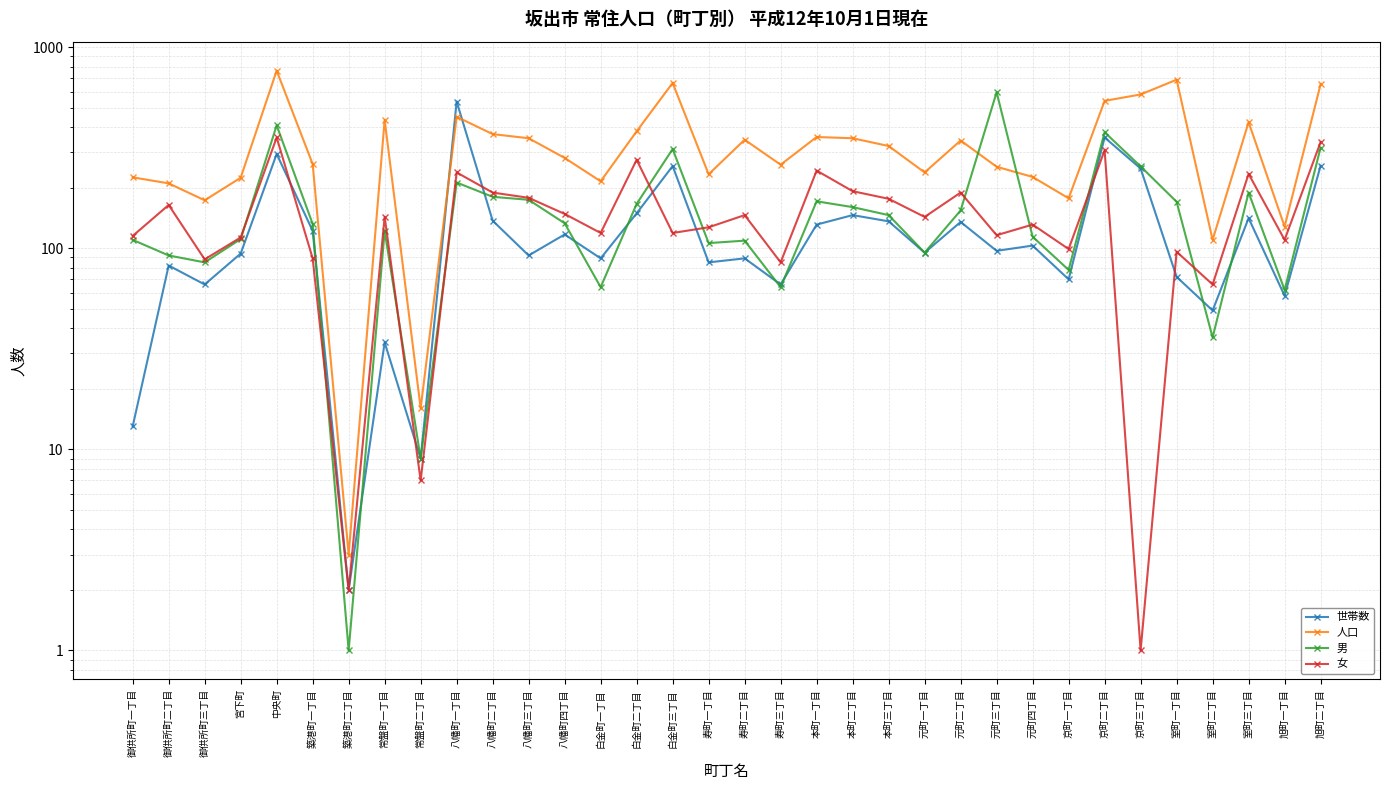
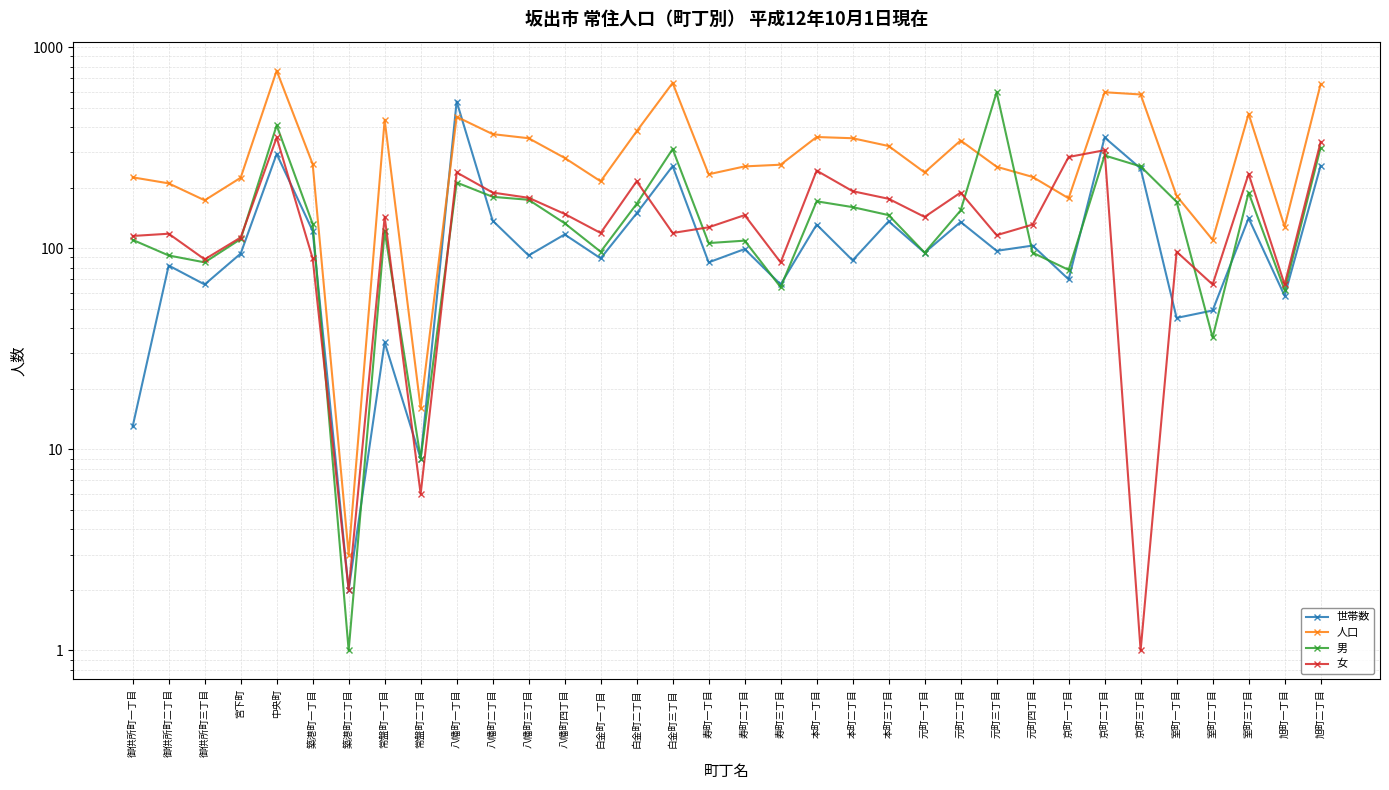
  {
    "世帯数": {
      "御供所町一丁目": 13,
      "御供所町二丁目": 82,
      "御供所町三丁目": 66,
      "宮下町": 90,
      "中央町": 290,
      "築港町一丁目": 120,
      "常盤町一丁目": 34,
      "八幡町一丁目": 540,
      "八幡町二丁目": 140,
      "八幡町三丁目": 90,
      "八幡町四丁目": 120,
      "白金町一丁目": 90,
      "白金町二丁目": 150,
      "白金町三丁目": 260,
      "寿町一丁目": 85,
-     "寿町二丁目": 90,
+     "寿町二丁目": 100,
      "寿町三丁目": 66,
      "本町一丁目": 130,
-     "本町二丁目": 150,
+     "本町二丁目": 87,
      "本町三丁目": 140,
      "元町二丁目": 140,
      "元町三丁目": 100,
      "元町四丁目": 100,
      "京町一丁目": 70,
      "京町二丁目": 360,
-     "室町一丁目": 72,
+     "室町一丁目": 45,
      "室町二丁目": 49,
      "室町三丁目": 140,
      "旭町一丁目": 58,
      "旭町二丁目": 260
    },
    "人口": {
      "御供所町一丁目": 230,
      "御供所町二丁目": 210,
      "御供所町三丁目": 170,
      "宮下町": 220,
      "中央町": 760,
      "築港町一丁目": 260,
      "築港町二丁目": 3,
      "常盤町一丁目": 430,
      "常盤町二丁目": 16,
      "八幡町一丁目": 450,
      "八幡町二丁目": 370,
      "八幡町三丁目": 350,
      "八幡町四丁目": 280,
      "白金町一丁目": 220,
      "白金町二丁目": 380,
      "白金町三丁目": 660,
      "寿町一丁目": 230,
-     "寿町二丁目": 350,
+     "寿町二丁目": 260,
      "寿町三丁目": 260,
      "本町一丁目": 360,
      "本町二丁目": 350,
      "本町三丁目": 320,
      "元町一丁目": 240,
      "元町二丁目": 340,
      "元町三丁目": 250,
      "元町四丁目": 230,
      "京町一丁目": 180,
-     "京町二丁目": 540,
+     "京町二丁目": 600,
      "京町三丁目": 580,
-     "室町一丁目": 690,
+     "室町一丁目": 180,
      "室町二丁目": 110,
-     "室町三丁目": 420,
+     "室町三丁目": 470,
      "旭町一丁目": 130,
      "旭町二丁目": 650
    },
    "男": {
      "御供所町一丁目": 110,
      "御供所町二丁目": 90,
      "御供所町三丁目": 85,
      "中央町": 410,
      "築港町一丁目": 130,
      "築港町二丁目": 1,
      "常盤町一丁目": 120,
      "八幡町一丁目": 210,
      "八幡町二丁目": 180,
      "八幡町四丁目": 130,
-     "白金町一丁目": 64,
+     "白金町一丁目": 100,
      "白金町二丁目": 170,
      "白金町三丁目": 310,
      "寿町一丁目": 110,
      "寿町二丁目": 110,
      "寿町三丁目": 64,
      "本町一丁目": 170,
      "本町二丁目": 160,
      "本町三丁目": 150,
      "元町二丁目": 150,
      "元町三丁目": 600,
-     "元町四丁目": 110,
+     "元町四丁目": 100,
      "京町一丁目": 78,
-     "京町二丁目": 380,
+     "京町二丁目": 290,
      "室町一丁目": 170,
      "室町二丁目": 36,
      "室町三丁目": 190,
      "旭町一丁目": 62,
      "旭町二丁目": 320
    },
    "女": {
      "御供所町一丁目": 120,
-     "御供所町二丁目": 160,
+     "御供所町二丁目": 120,
      "御供所町三丁目": 90,
      "中央町": 360,
      "築港町一丁目": 90,
      "常盤町一丁目": 140,
-     "常盤町二丁目": 7,
+     "常盤町二丁目": 6,
      "八幡町一丁目": 240,
      "八幡町二丁目": 190,
      "八幡町四丁目": 150,
      "白金町一丁目": 120,
-     "白金町二丁目": 280,
+     "白金町二丁目": 220,
      "白金町三丁目": 120,
      "寿町一丁目": 130,
      "寿町二丁目": 150,
      "寿町三丁目": 85,
      "本町一丁目": 240,
      "本町二丁目": 190,
      "本町三丁目": 180,
      "元町一丁目": 140,
      "元町二丁目": 190,
      "元町三丁目": 120,
      "元町四丁目": 130,
-     "京町一丁目": 100,
+     "京町一丁目": 280,
      "京町二丁目": 310,
      "京町三丁目": 1,
      "室町一丁目": 100,
      "室町二丁目": 66,
      "室町三丁目": 230,
-     "旭町一丁目": 110,
+     "旭町一丁目": 66,
      "旭町二丁目": 340
    }
  }
